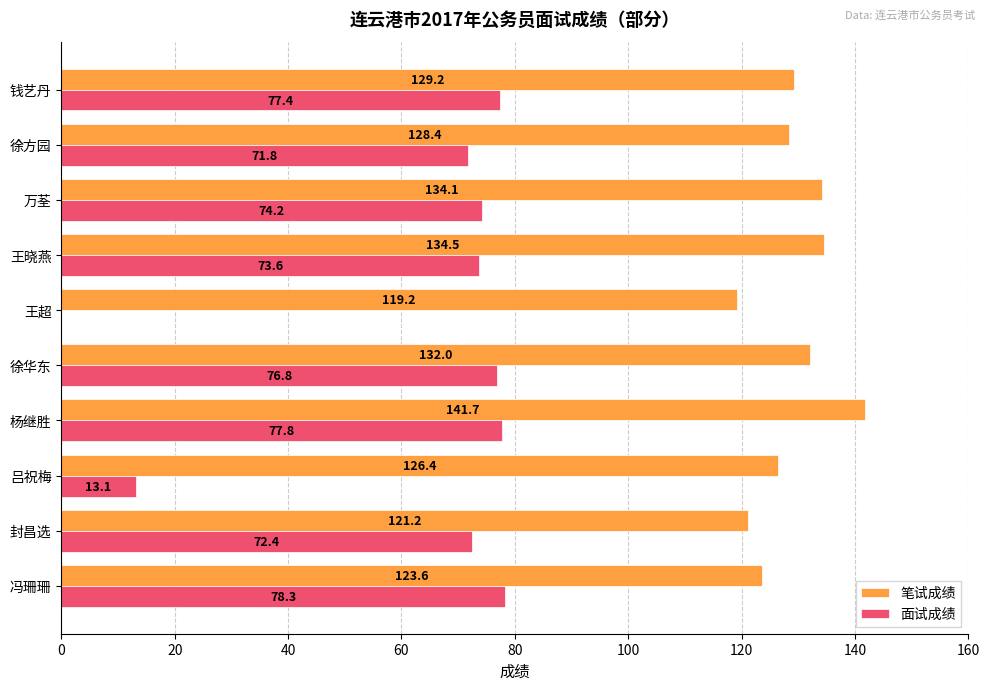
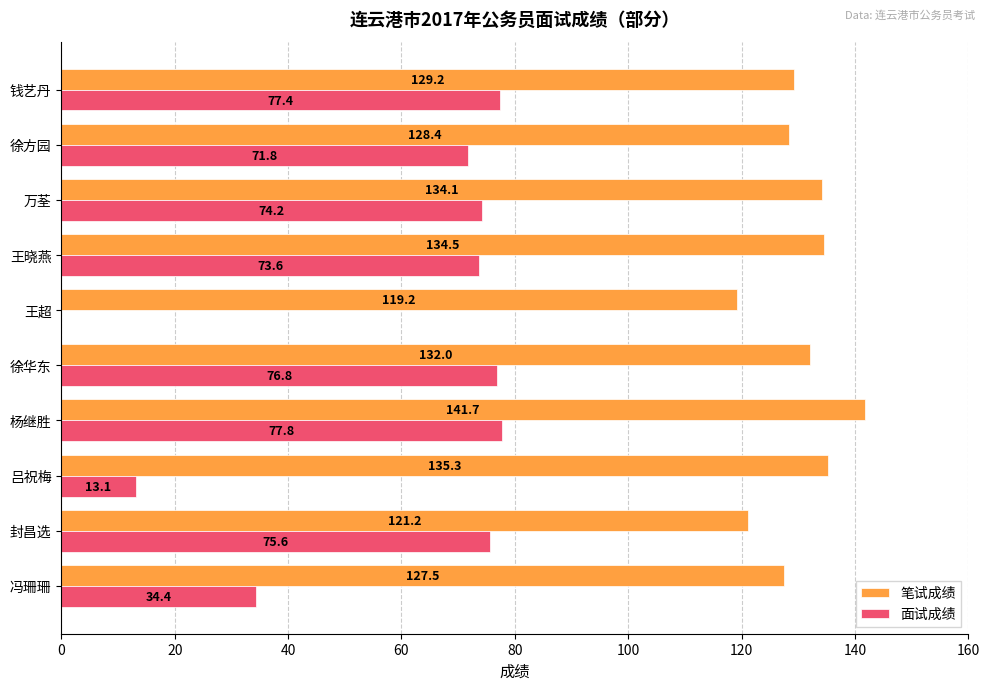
  {
    "笔试成绩": {
      "钱艺丹": 129.2,
      "徐方园": 128.4,
      "万荃": 134.1,
      "王晓燕": 134.5,
      "王超": 119.2,
      "徐华东": 132.0,
      "杨继胜": 141.7,
-     "吕祝梅": 126.4,
+     "吕祝梅": 135.3,
      "封昌选": 121.2,
-     "冯珊珊": 123.6
+     "冯珊珊": 127.5
    },
    "面试成绩": {
      "钱艺丹": 77.4,
      "徐方园": 71.8,
      "万荃": 74.2,
      "王晓燕": 73.6,
      "徐华东": 76.8,
      "杨继胜": 77.8,
      "吕祝梅": 13.1,
-     "封昌选": 72.4,
-     "冯珊珊": 78.3
+     "封昌选": 75.6,
+     "冯珊珊": 34.4
    }
  }
